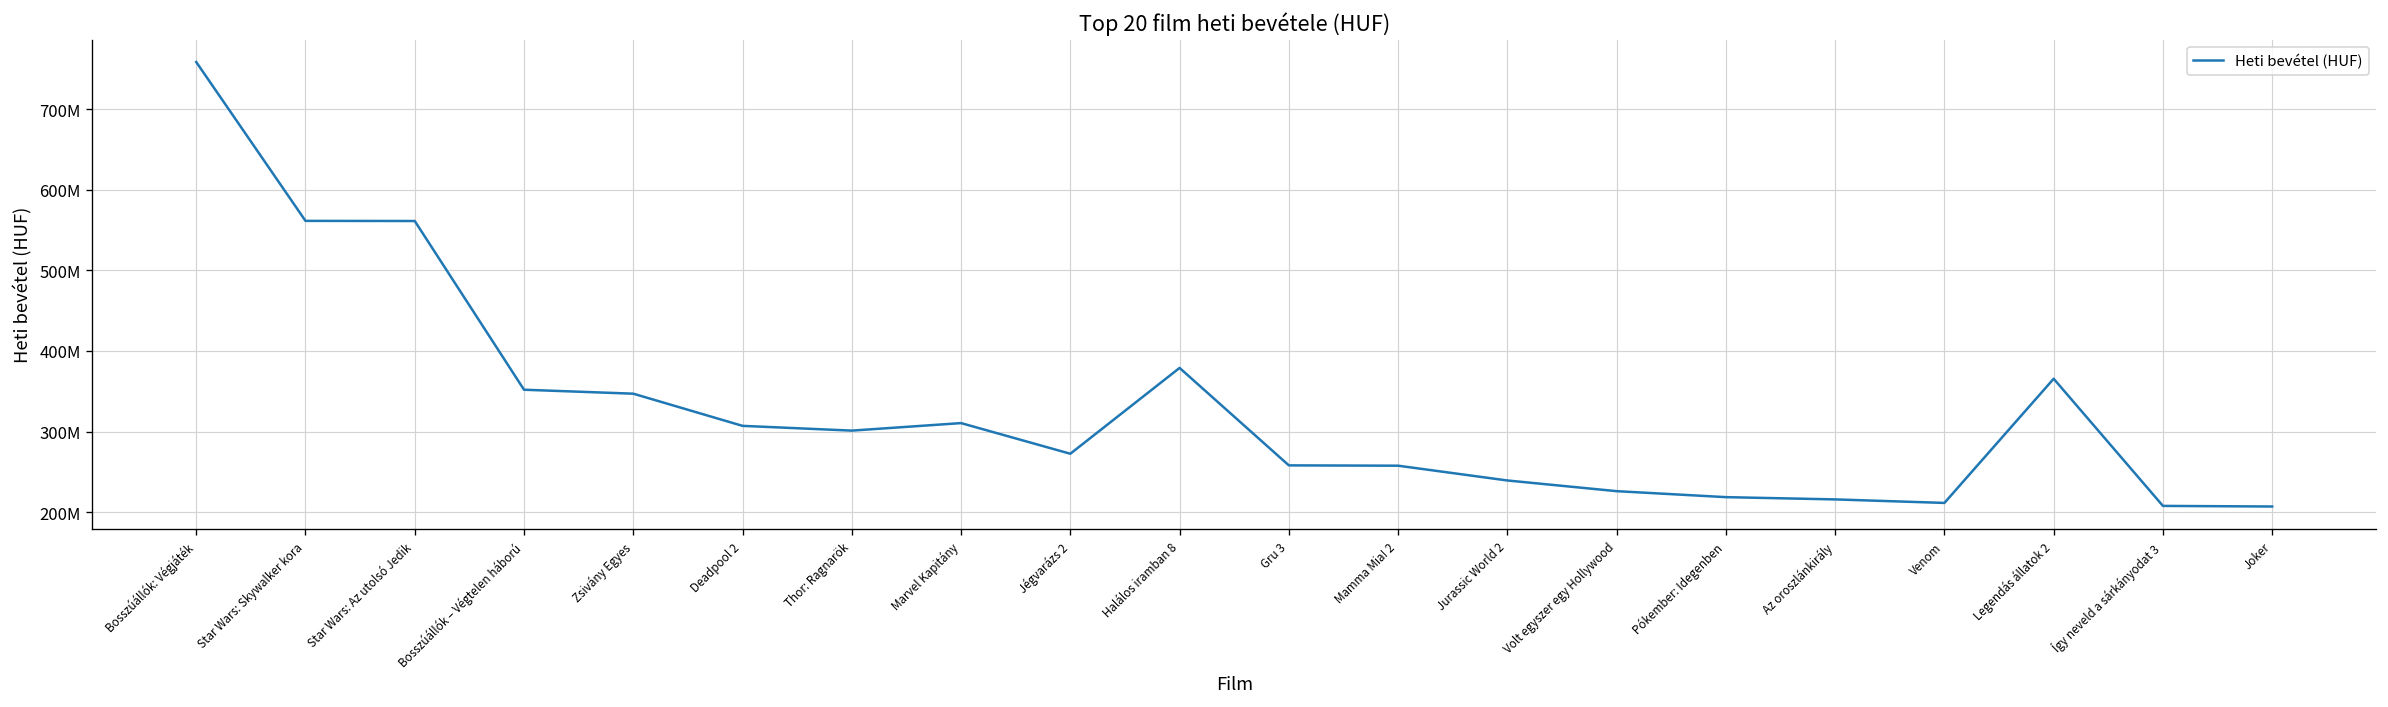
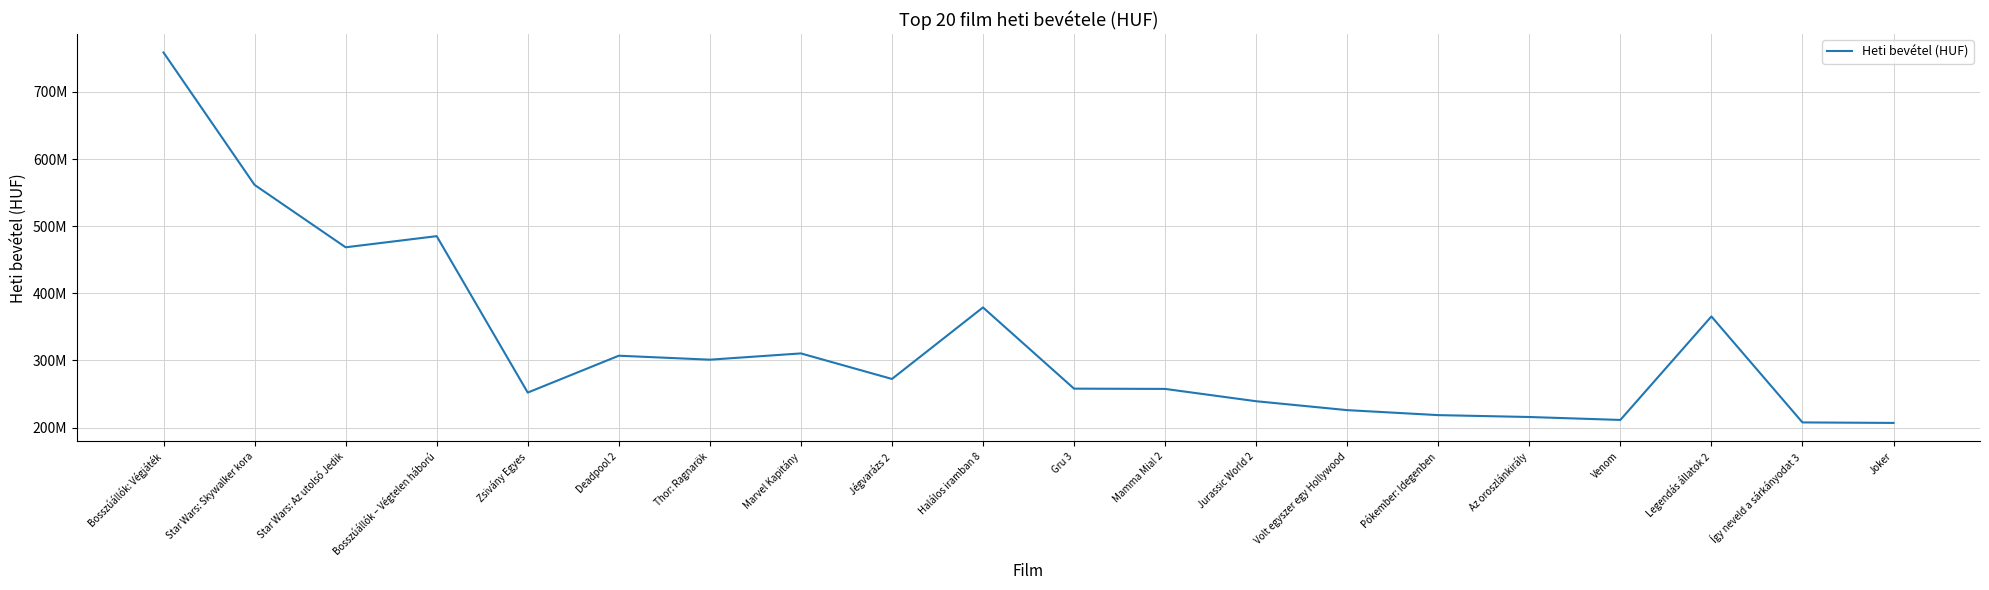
  {
    "Bosszúállók: Végjáték": 760000000,
    "Star Wars: Skywalker kora": 560000000,
-   "Star Wars: Az utolsó Jedik": 560000000,
-   "Bosszúállók – Végtelen háború": 350000000,
-   "Zsivány Egyes": 350000000,
+   "Star Wars: Az utolsó Jedik": 470000000,
+   "Bosszúállók – Végtelen háború": 490000000,
+   "Zsivány Egyes": 250000000,
    "Deadpool 2": 310000000,
    "Thor: Ragnarök": 300000000,
    "Marvel Kapitány": 310000000,
    "Jégvarázs 2": 270000000,
    "Halálos iramban 8": 380000000,
    "Gru 3": 260000000,
    "Mamma Mia! 2": 260000000,
    "Jurassic World 2": 240000000,
    "Volt egyszer egy Hollywood": 230000000,
    "Pókember: Idegenben": 220000000,
    "Az oroszlánkirály": 220000000,
    "Venom": 210000000,
    "Legendás állatok 2": 370000000,
    "Így neveld a sárkányodat 3": 210000000,
    "Joker": 210000000
  }
